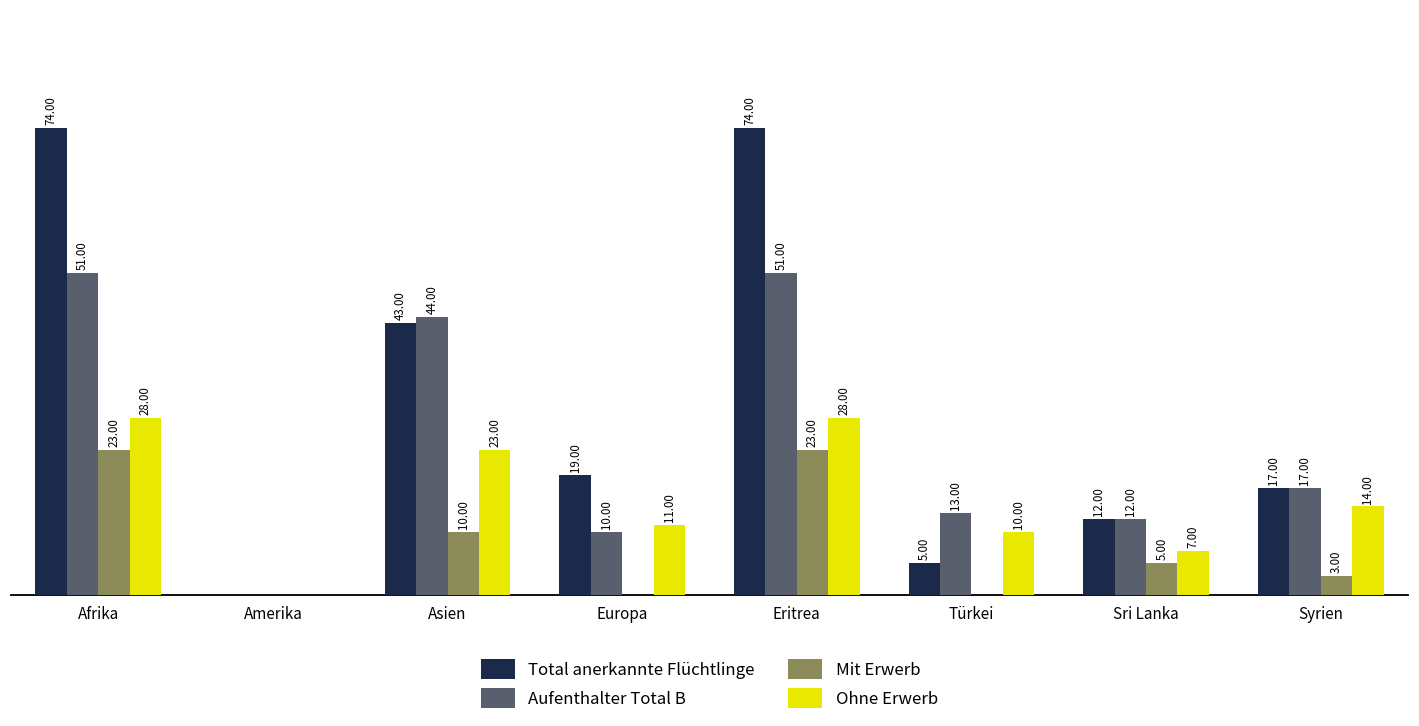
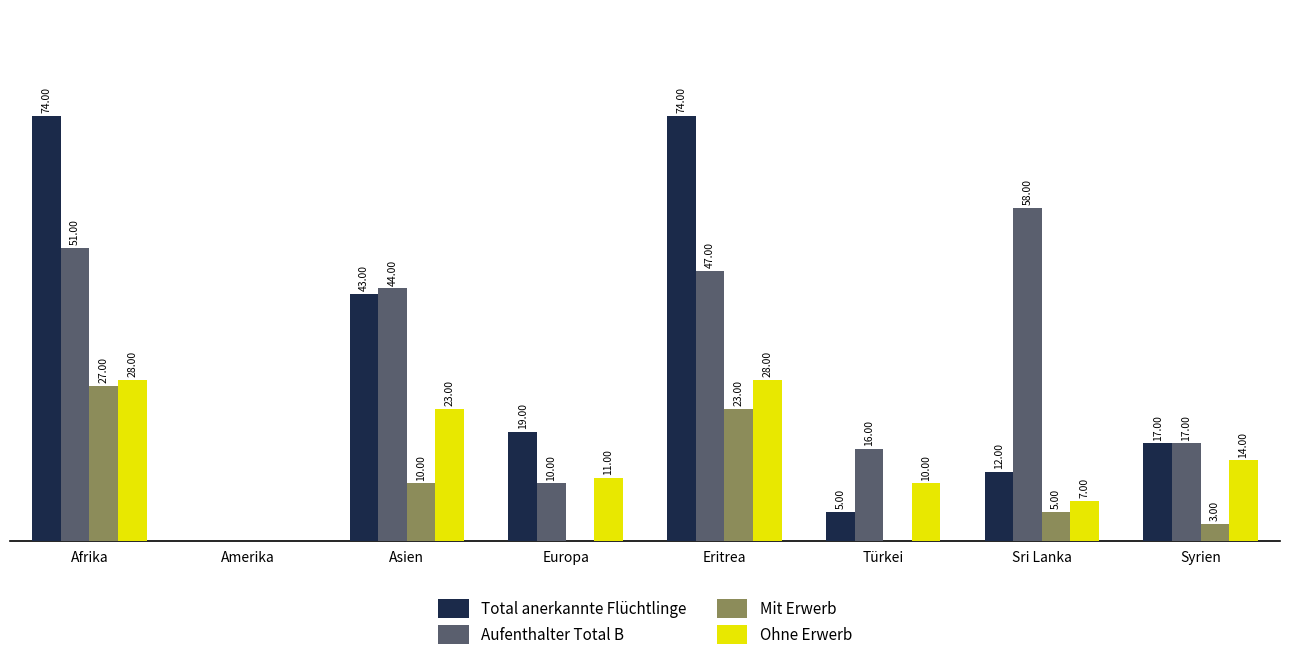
  {
    "Total anerkannte Flüchtlinge": {
      "Afrika": 74.00,
      "Asien": 43.00,
      "Europa": 19.00,
      "Eritrea": 74.00,
      "Türkei": 5.00,
      "Sri Lanka": 12.00,
      "Syrien": 17.00
    },
    "Aufenthalter Total B": {
      "Afrika": 51.00,
      "Asien": 44.00,
      "Europa": 10.00,
-     "Eritrea": 51.00,
-     "Türkei": 13.00,
-     "Sri Lanka": 12.00,
+     "Eritrea": 47.00,
+     "Türkei": 16.00,
+     "Sri Lanka": 58.00,
      "Syrien": 17.00
    },
    "Mit Erwerb": {
-     "Afrika": 23.00,
+     "Afrika": 27.00,
      "Asien": 10.00,
      "Eritrea": 23.00,
      "Sri Lanka": 5.00,
      "Syrien": 3.00
    },
    "Ohne Erwerb": {
      "Afrika": 28.00,
      "Asien": 23.00,
      "Europa": 11.00,
      "Eritrea": 28.00,
      "Türkei": 10.00,
      "Sri Lanka": 7.00,
      "Syrien": 14.00
    }
  }
